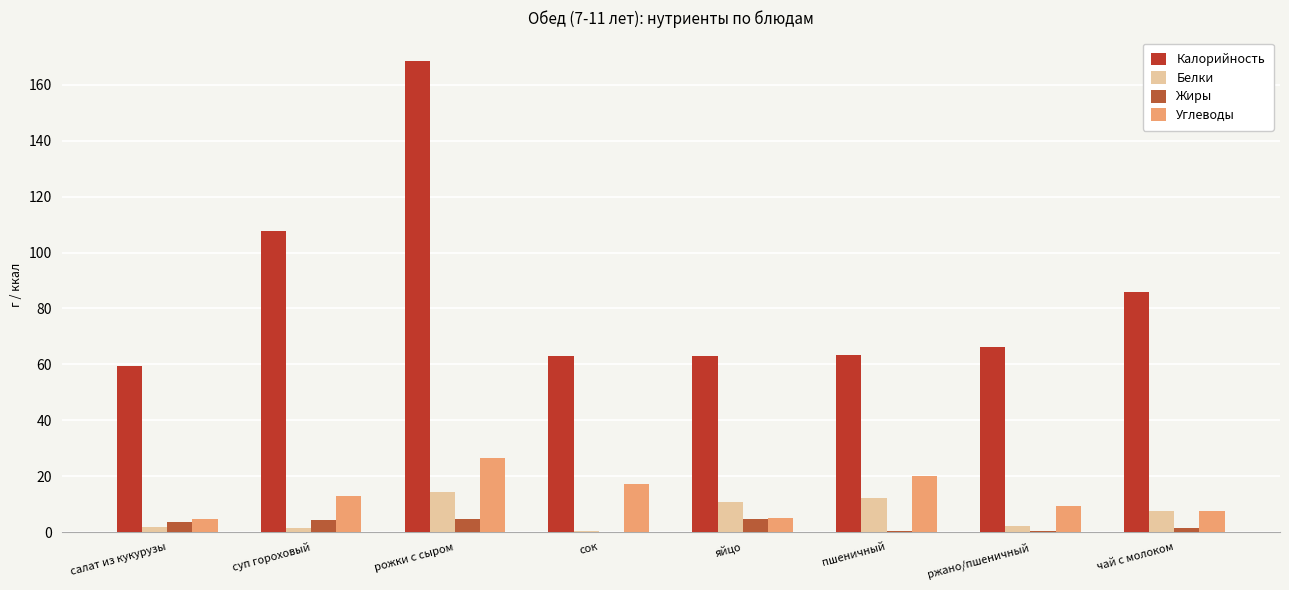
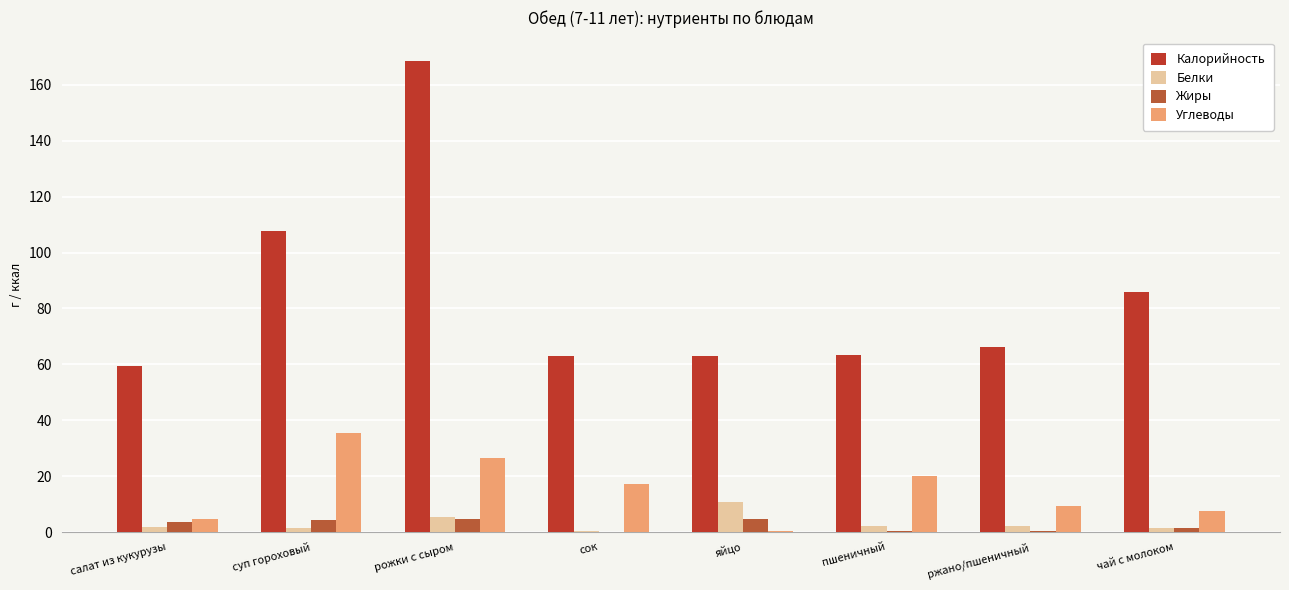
  {
    "Белки": {
      "салат из кукурузы": 2,
      "суп гороховый": 2,
-     "рожки с сыром": 14,
+     "рожки с сыром": 6,
      "яйцо": 11,
-     "пшеничный": 12,
+     "пшеничный": 2,
      "ржано/пшеничный": 2,
-     "чай с молоком": 8
+     "чай с молоком": 1
    },
    "Углеводы": {
      "салат из кукурузы": 5,
-     "суп гороховый": 13,
+     "суп гороховый": 35,
      "рожки с сыром": 26,
      "сок": 17,
-     "яйцо": 5,
+     "яйцо": 0,
      "пшеничный": 20,
      "ржано/пшеничный": 9,
      "чай с молоком": 8
    }
  }
